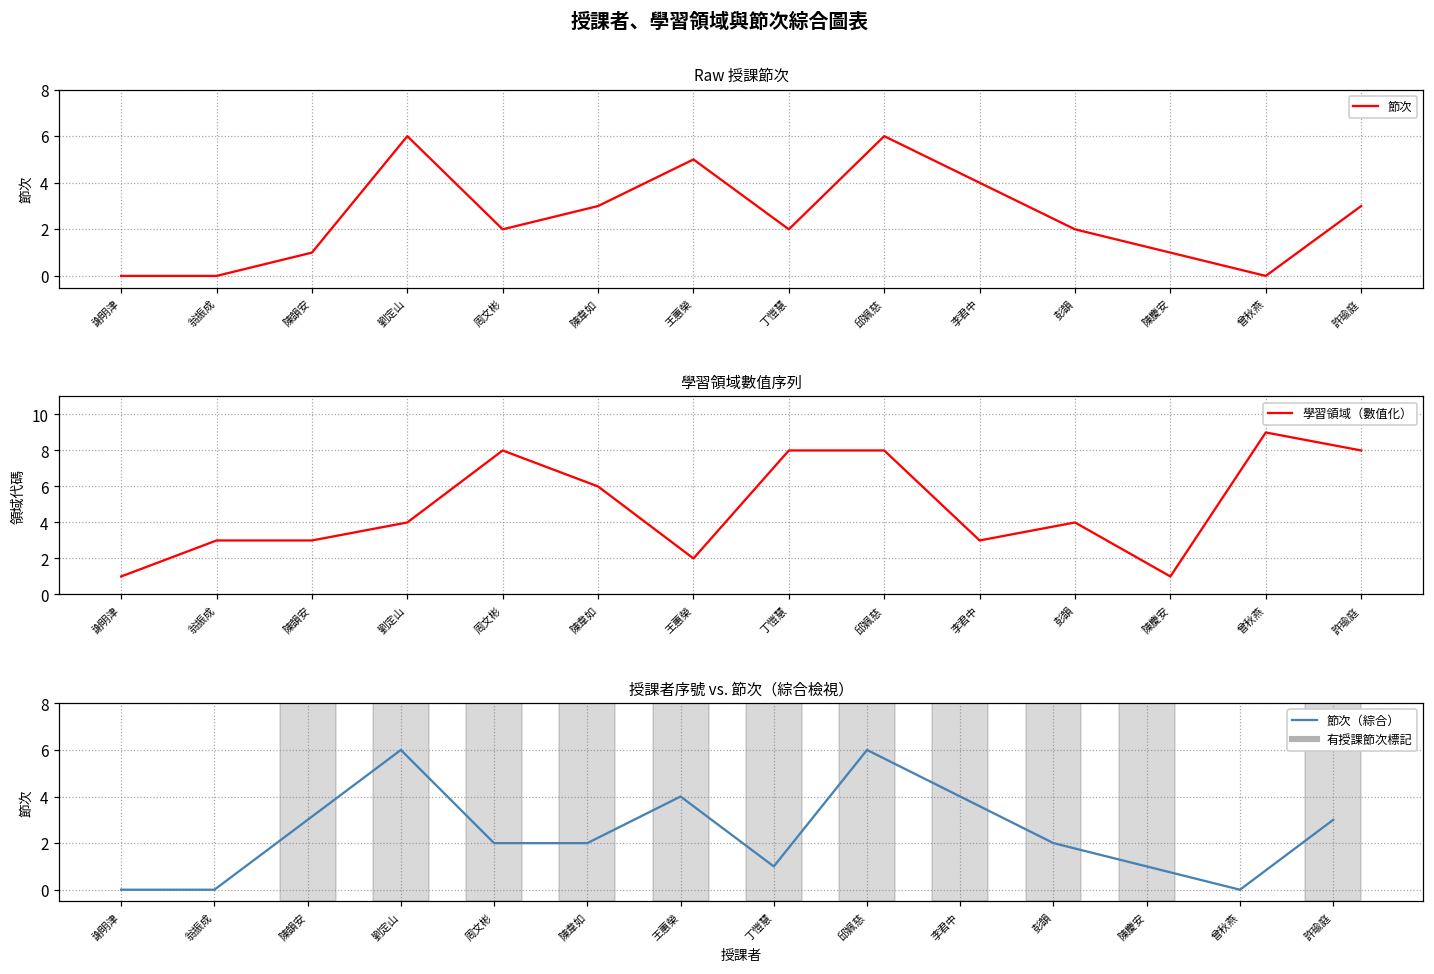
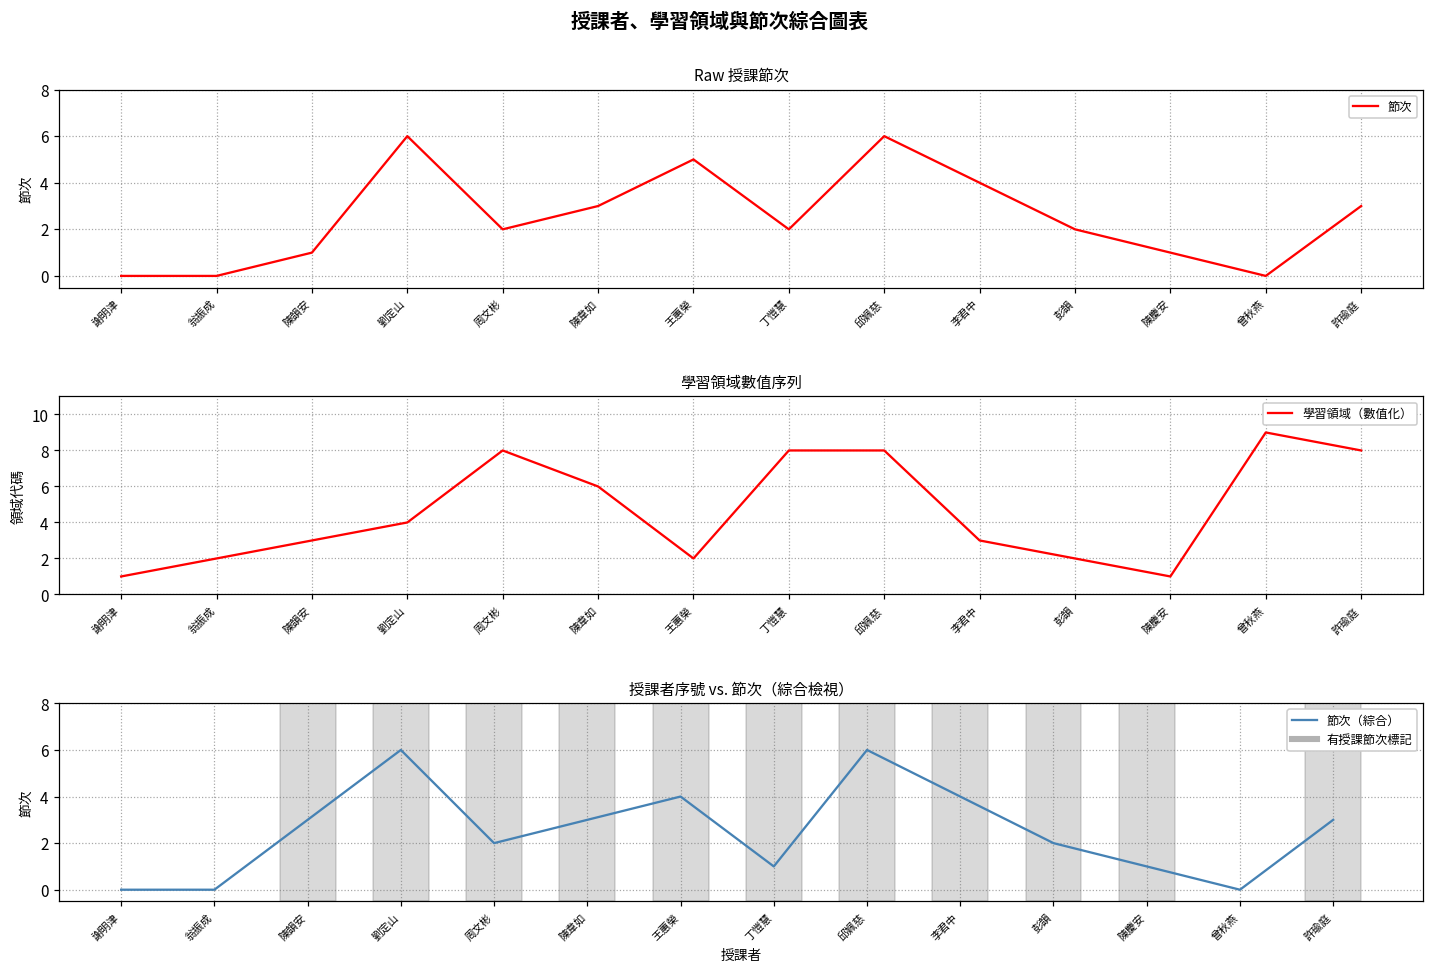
  {
    "Raw 授課節次": {
      "謝明津": 0.0,
      "翁振成": 0.0,
      "陳韻安": 1.0,
      "劉定山": 6.0,
      "周文彬": 2.0,
      "陳韋如": 3.0,
      "王蕙榮": 5.0,
      "丁愷慧": 2.0,
      "邱姵慈": 6.0,
      "李君中": 4.0,
      "彭韻": 2.0,
      "陳慶安": 1.0,
      "曾秋燕": 0.0,
      "許瑜庭": 3.0
    },
    "學習領域數值序列": {
      "謝明津": 1,
-     "翁振成": 3,
+     "翁振成": 2,
      "陳韻安": 3,
      "劉定山": 4,
      "周文彬": 8,
      "陳韋如": 6,
      "王蕙榮": 2,
      "丁愷慧": 8,
      "邱姵慈": 8,
      "李君中": 3,
-     "彭韻": 4,
+     "彭韻": 2,
      "陳慶安": 1,
      "曾秋燕": 9,
      "許瑜庭": 8
    },
    "授課者序號 vs. 節次（綜合檢視）": {
      "謝明津": 0,
      "翁振成": 0,
      "陳韻安": 3,
      "劉定山": 6,
      "周文彬": 2,
-     "陳韋如": 2,
+     "陳韋如": 3,
      "王蕙榮": 4,
      "丁愷慧": 1,
      "邱姵慈": 6,
      "李君中": 4,
      "彭韻": 2,
      "陳慶安": 1,
      "曾秋燕": 0,
      "許瑜庭": 3
    }
  }
